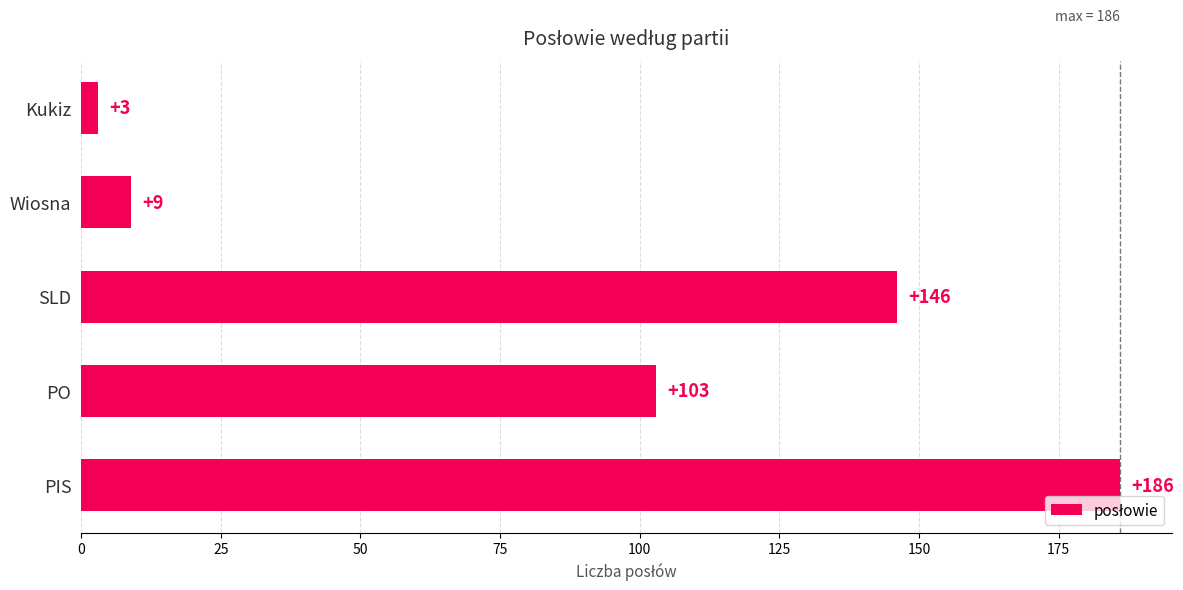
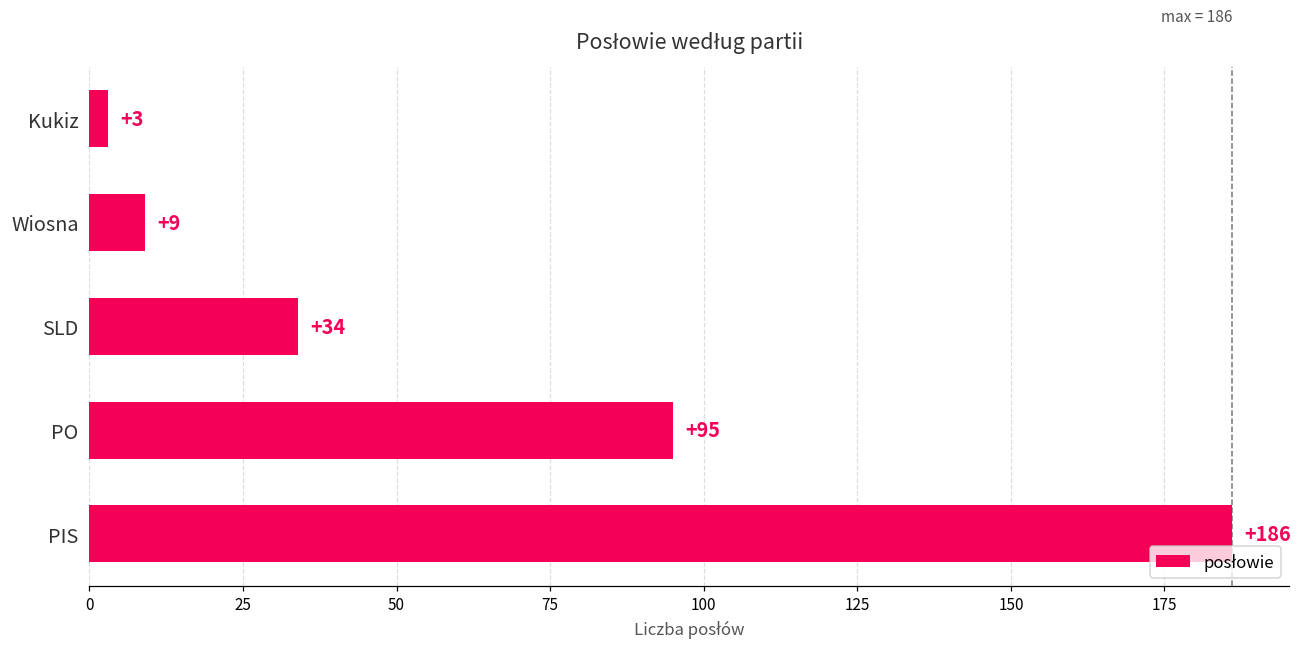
  {
    "Kukiz": "+3",
    "Wiosna": "+9",
-   "SLD": "+146",
-   "PO": "+103",
+   "SLD": "+34",
+   "PO": "+95",
    "PIS": "+186"
  }
